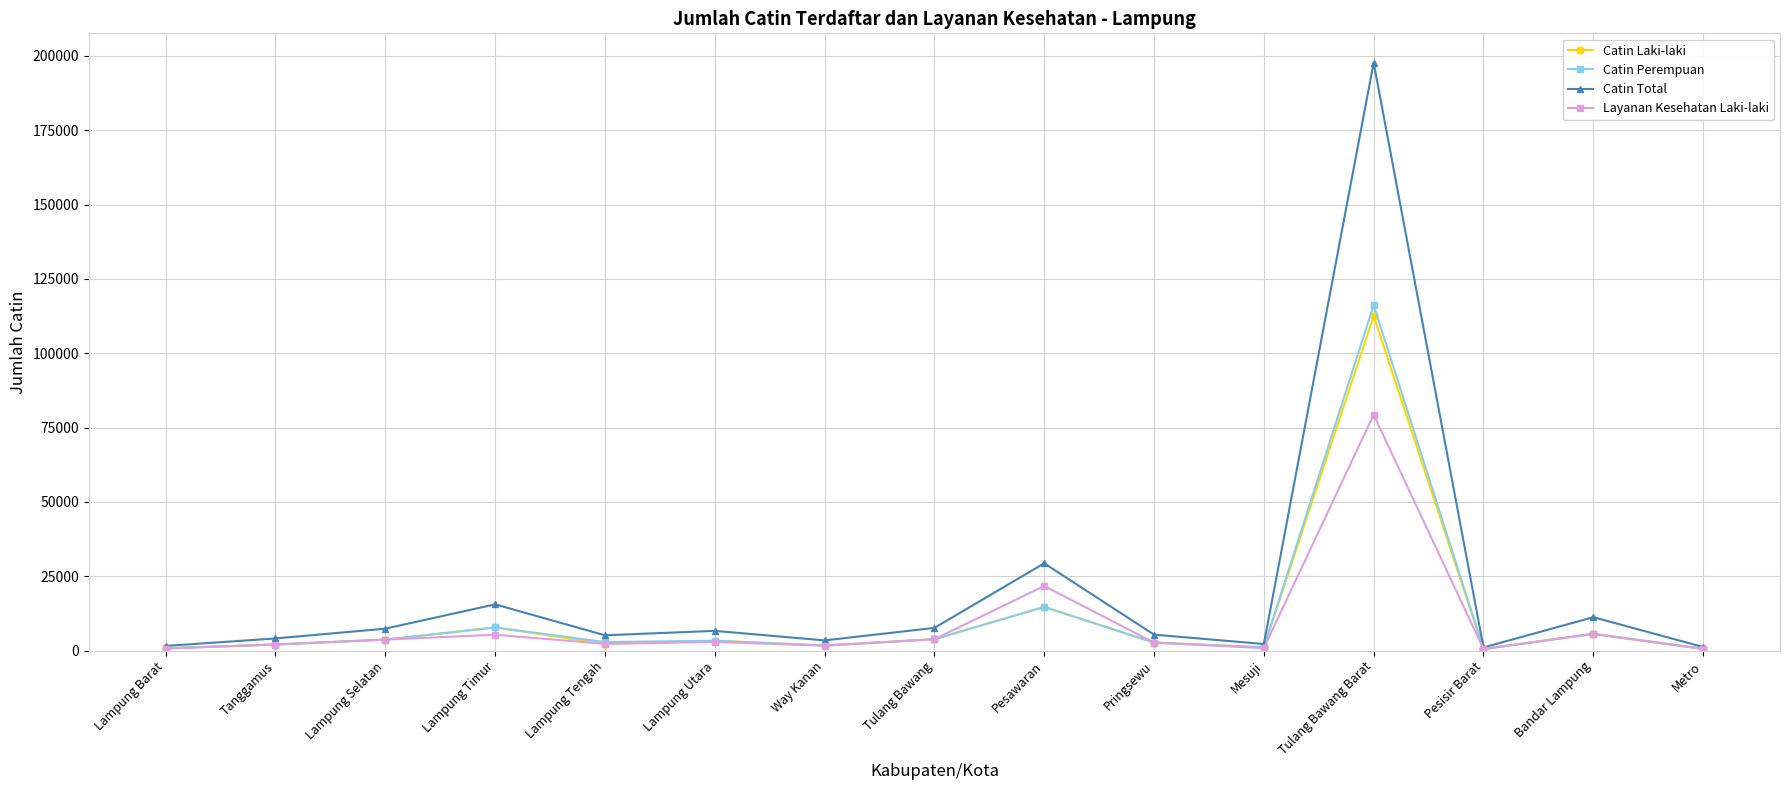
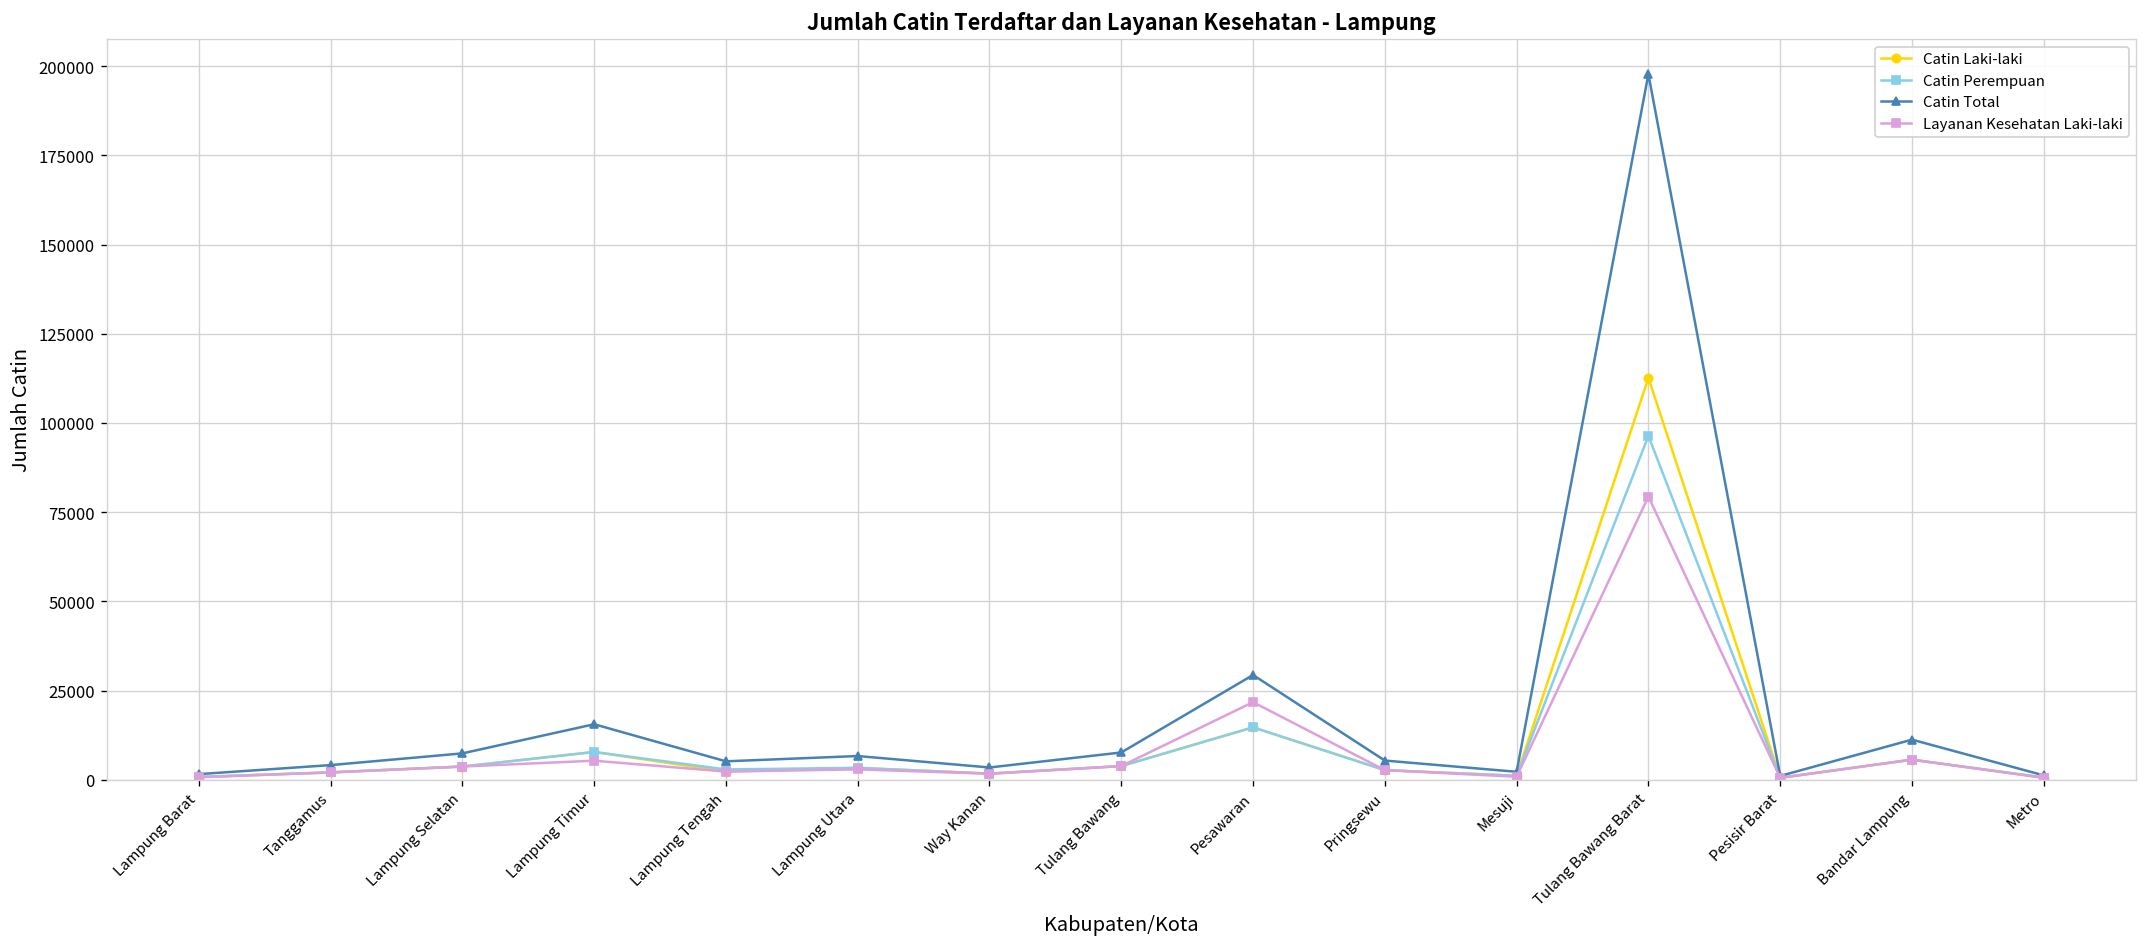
  {
    "Catin Laki-laki": {
      "Tulang Bawang Barat": 113000
    },
    "Catin Perempuan": {
-     "Tulang Bawang Barat": 116000
+     "Tulang Bawang Barat": 96000
    },
    "Catin Total": {
      "Tanggamus": 4000,
      "Lampung Selatan": 7000,
      "Lampung Timur": 16000,
      "Lampung Tengah": 5000,
      "Lampung Utara": 7000,
      "Way Kanan": 3000,
      "Tulang Bawang": 8000,
      "Pesawaran": 29000,
      "Pringsewu": 5000,
      "Mesuji": 2000,
      "Tulang Bawang Barat": 198000,
      "Bandar Lampung": 11000
    },
    "Layanan Kesehatan Laki-laki": {
      "Lampung Timur": 5000,
      "Pesawaran": 22000,
      "Tulang Bawang Barat": 79000
    }
  }
